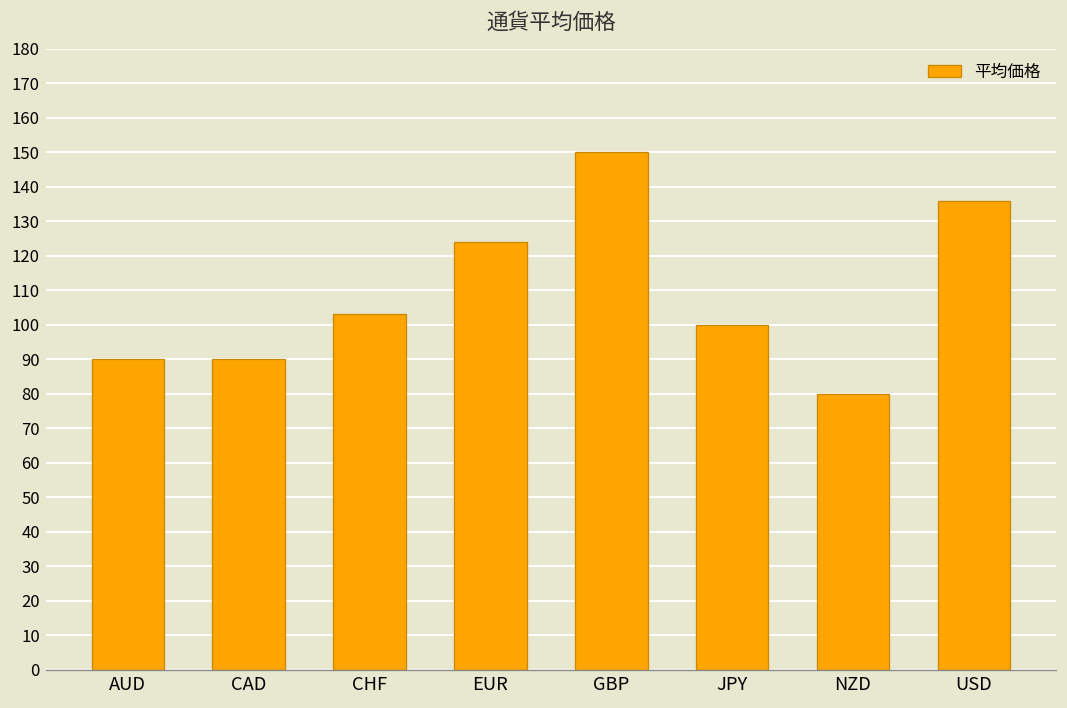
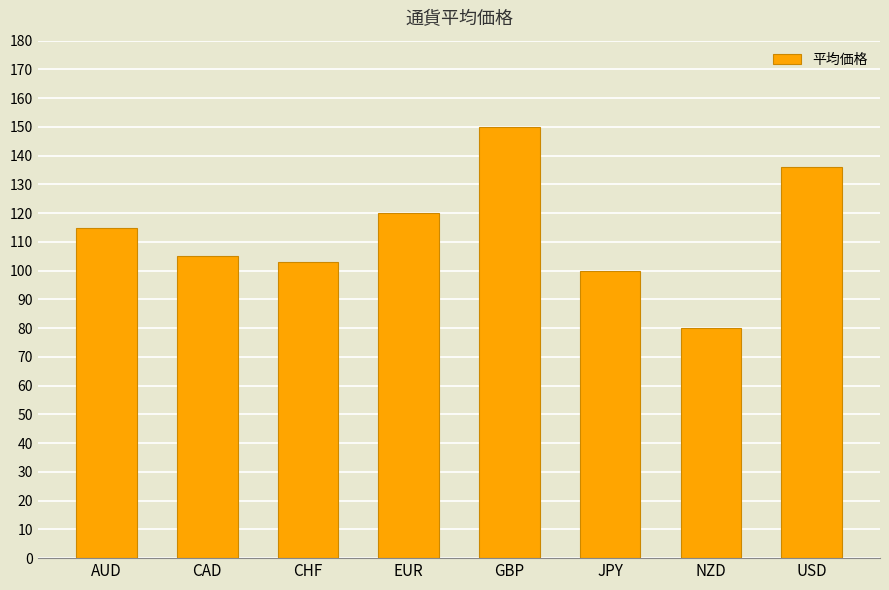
  {
-   "AUD": 90,
-   "CAD": 90,
+   "AUD": 115,
+   "CAD": 105,
    "CHF": 103,
-   "EUR": 124,
+   "EUR": 120,
    "GBP": 150,
    "JPY": 100,
    "NZD": 80,
    "USD": 136
  }
